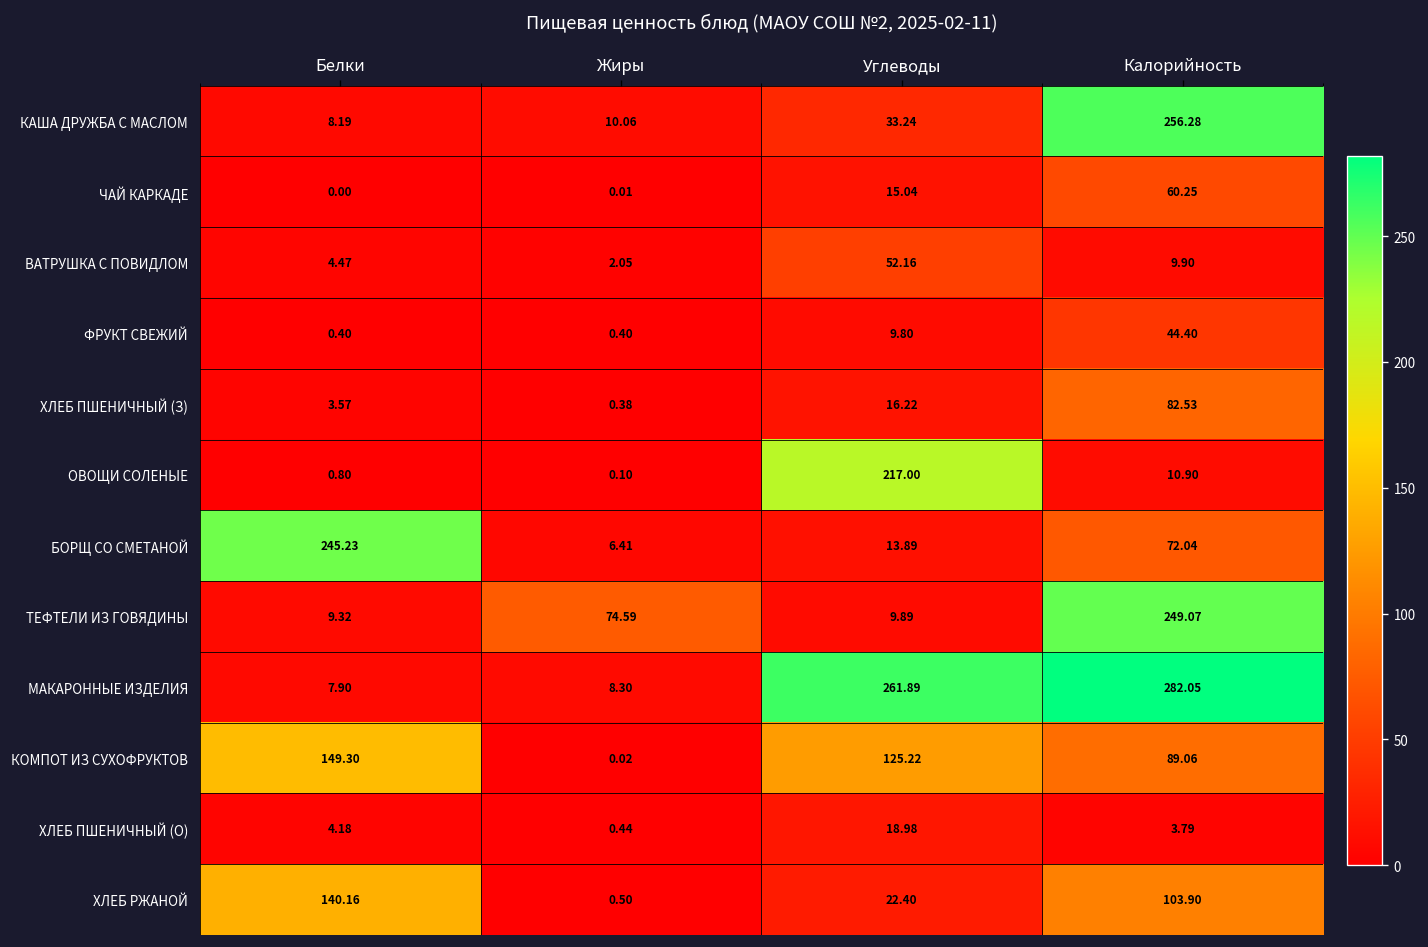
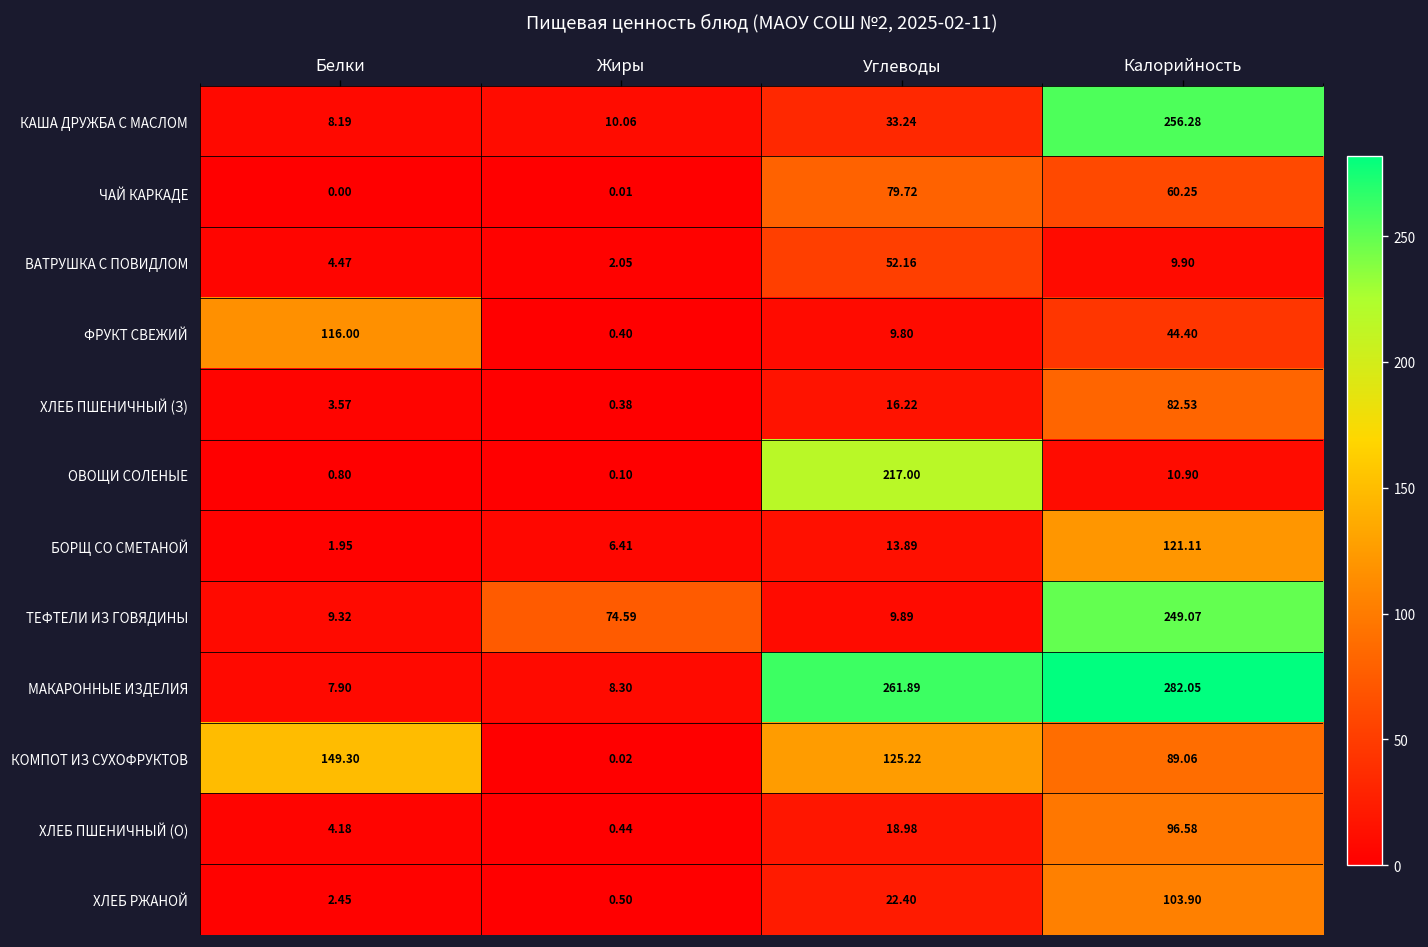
  {
    "КАША ДРУЖБА С МАСЛОМ": {
      "Белки": 8.19,
      "Жиры": 10.06,
      "Углеводы": 33.24,
      "Калорийность": 256.28
    },
    "ЧАЙ КАРКАДЕ": {
      "Белки": 0.00,
      "Жиры": 0.01,
-     "Углеводы": 15.04,
+     "Углеводы": 79.72,
      "Калорийность": 60.25
    },
    "ВАТРУШКА С ПОВИДЛОМ": {
      "Белки": 4.47,
      "Жиры": 2.05,
      "Углеводы": 52.16,
      "Калорийность": 9.90
    },
    "ФРУКТ СВЕЖИЙ": {
-     "Белки": 0.40,
+     "Белки": 116.00,
      "Жиры": 0.40,
      "Углеводы": 9.80,
      "Калорийность": 44.40
    },
    "ХЛЕБ ПШЕНИЧНЫЙ (З)": {
      "Белки": 3.57,
      "Жиры": 0.38,
      "Углеводы": 16.22,
      "Калорийность": 82.53
    },
    "ОВОЩИ СОЛЕНЫЕ": {
      "Белки": 0.80,
      "Жиры": 0.10,
      "Углеводы": 217.00,
      "Калорийность": 10.90
    },
    "БОРЩ СО СМЕТАНОЙ": {
-     "Белки": 245.23,
+     "Белки": 1.95,
      "Жиры": 6.41,
      "Углеводы": 13.89,
-     "Калорийность": 72.04
+     "Калорийность": 121.11
    },
    "ТЕФТЕЛИ ИЗ ГОВЯДИНЫ": {
      "Белки": 9.32,
      "Жиры": 74.59,
      "Углеводы": 9.89,
      "Калорийность": 249.07
    },
    "МАКАРОННЫЕ ИЗДЕЛИЯ": {
      "Белки": 7.90,
      "Жиры": 8.30,
      "Углеводы": 261.89,
      "Калорийность": 282.05
    },
    "КОМПОТ ИЗ СУХОФРУКТОВ": {
      "Белки": 149.30,
      "Жиры": 0.02,
      "Углеводы": 125.22,
      "Калорийность": 89.06
    },
    "ХЛЕБ ПШЕНИЧНЫЙ (О)": {
      "Белки": 4.18,
      "Жиры": 0.44,
      "Углеводы": 18.98,
-     "Калорийность": 3.79
+     "Калорийность": 96.58
    },
    "ХЛЕБ РЖАНОЙ": {
-     "Белки": 140.16,
+     "Белки": 2.45,
      "Жиры": 0.50,
      "Углеводы": 22.40,
      "Калорийность": 103.90
    }
  }
